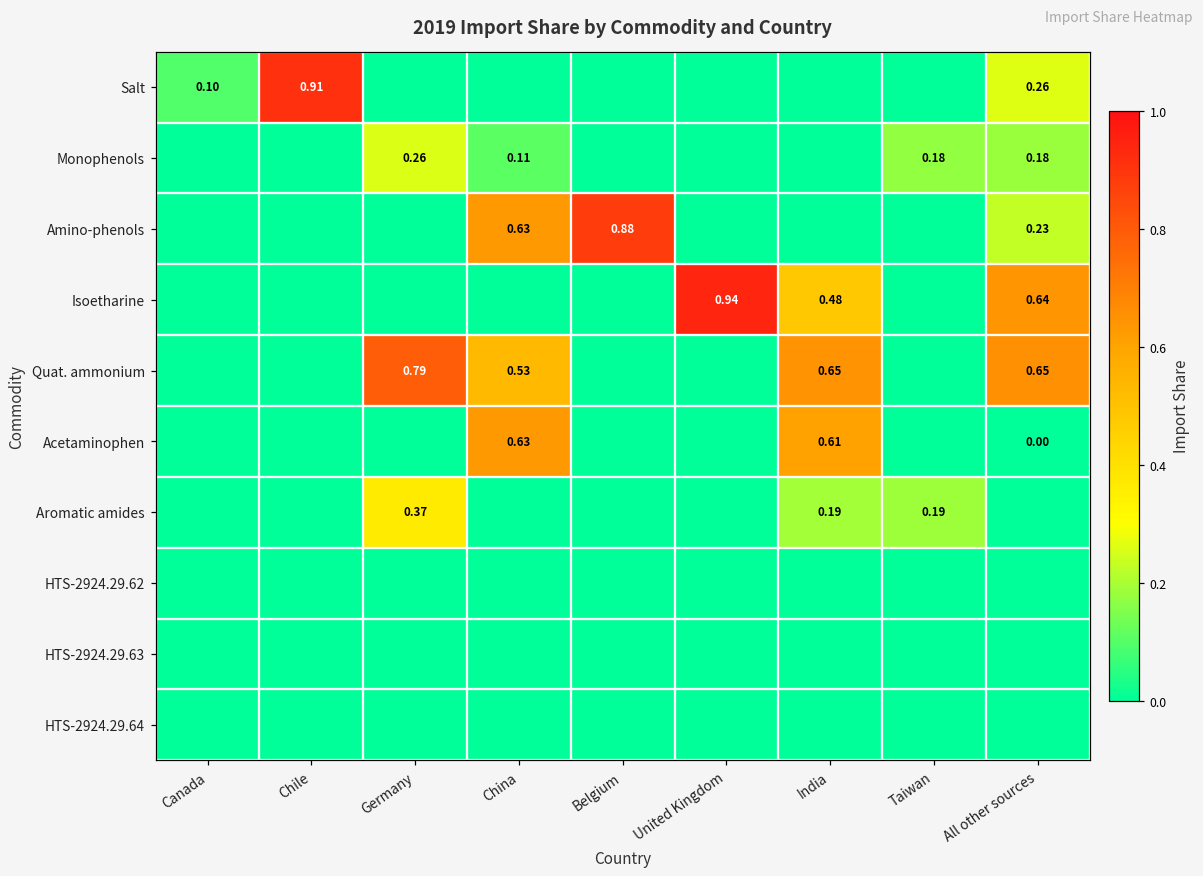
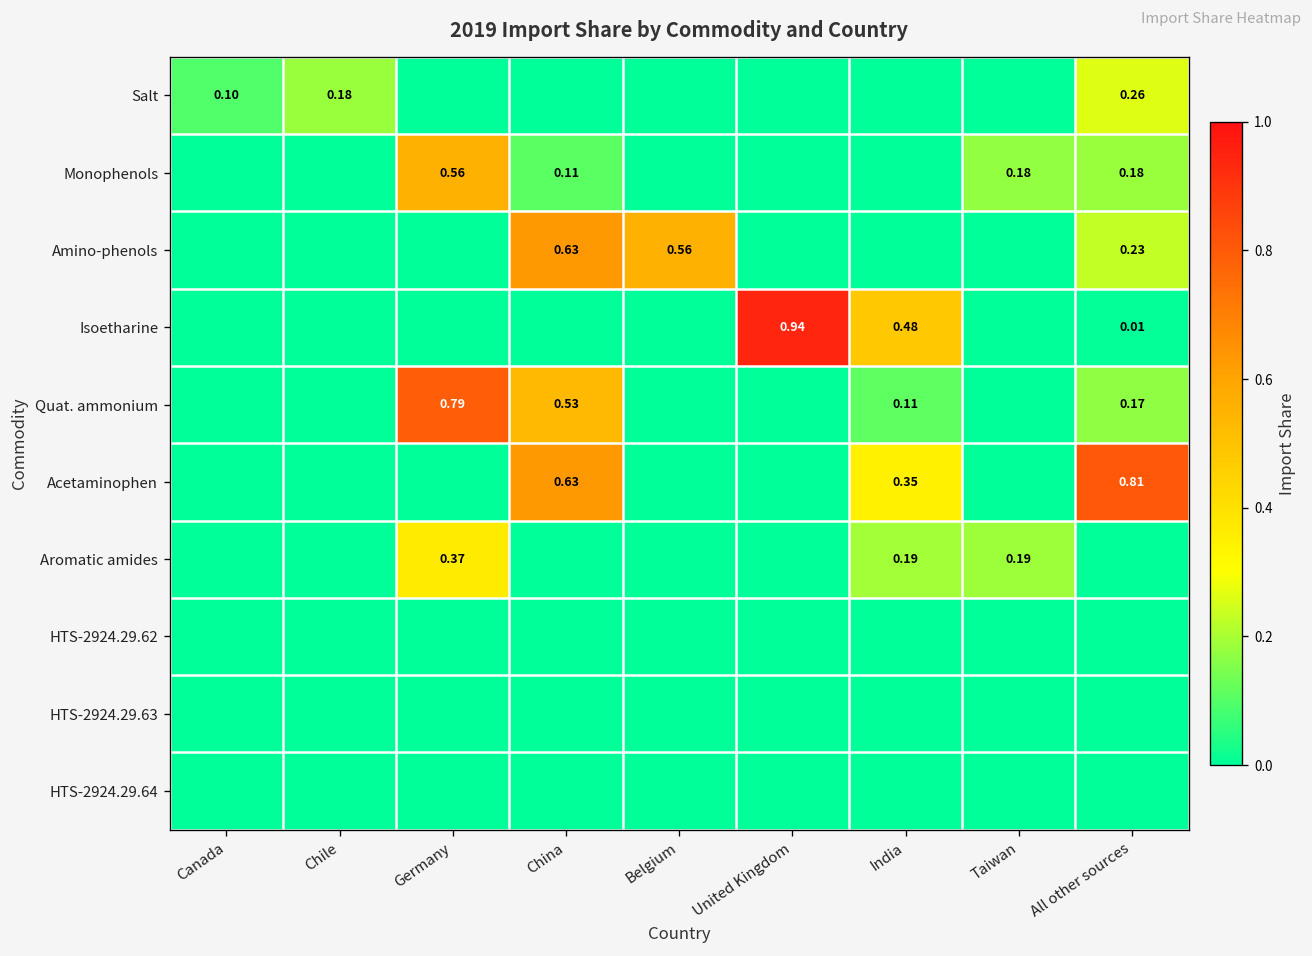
  {
    "Salt": {
      "Canada": 0.10,
-     "Chile": 0.91,
+     "Chile": 0.18,
      "All other sources": 0.26
    },
    "Monophenols": {
-     "Germany": 0.26,
+     "Germany": 0.56,
      "China": 0.11,
      "Taiwan": 0.18,
      "All other sources": 0.18
    },
    "Amino-phenols": {
      "China": 0.63,
-     "Belgium": 0.88,
+     "Belgium": 0.56,
      "All other sources": 0.23
    },
    "Isoetharine": {
      "United Kingdom": 0.94,
      "India": 0.48,
-     "All other sources": 0.64
+     "All other sources": 0.01
    },
    "Quat. ammonium": {
      "Germany": 0.79,
      "China": 0.53,
-     "India": 0.65,
-     "All other sources": 0.65
+     "India": 0.11,
+     "All other sources": 0.17
    },
    "Acetaminophen": {
      "China": 0.63,
-     "India": 0.61,
-     "All other sources": 0.00
+     "India": 0.35,
+     "All other sources": 0.81
    },
    "Aromatic amides": {
      "Germany": 0.37,
      "India": 0.19,
      "Taiwan": 0.19
    }
  }
